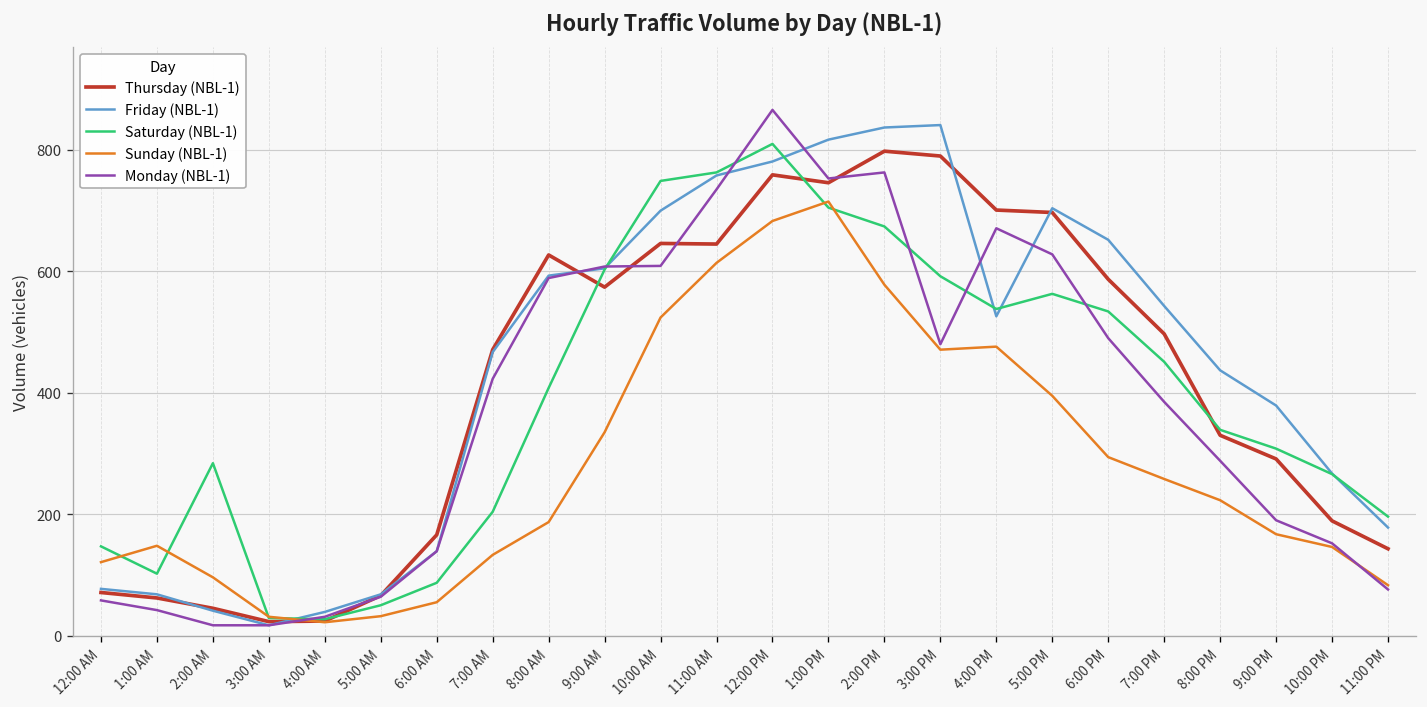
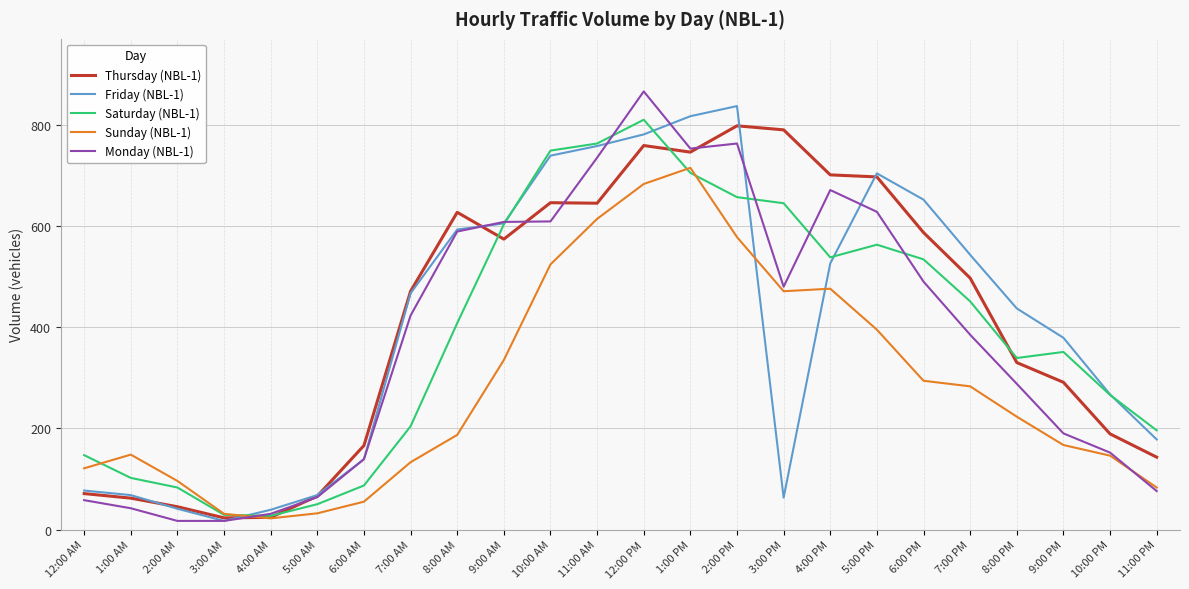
  {
    "Thursday (NBL-1)": {
      "12:00 AM": 70,
      "1:00 AM": 60,
      "3:00 AM": 20,
      "6:00 AM": 170,
      "8:00 AM": 630,
      "9:00 AM": 570,
      "10:00 AM": 650,
      "11:00 AM": 650,
      "12:00 PM": 760,
      "1:00 PM": 750,
      "2:00 PM": 800,
      "3:00 PM": 790,
      "4:00 PM": 700,
      "5:00 PM": 700,
      "6:00 PM": 590,
      "7:00 PM": 500,
      "8:00 PM": 330,
      "9:00 PM": 290,
      "10:00 PM": 190,
      "11:00 PM": 140
    },
    "Friday (NBL-1)": {
      "12:00 AM": 80,
      "1:00 AM": 70,
      "4:00 AM": 40,
-     "10:00 AM": 700,
+     "10:00 AM": 740,
      "12:00 PM": 780,
      "1:00 PM": 820,
      "2:00 PM": 840,
-     "3:00 PM": 840,
+     "3:00 PM": 60,
      "4:00 PM": 530,
      "5:00 PM": 700,
      "6:00 PM": 650,
      "7:00 PM": 540,
      "8:00 PM": 440,
      "9:00 PM": 380,
      "11:00 PM": 180
    },
    "Saturday (NBL-1)": {
      "12:00 AM": 150,
      "1:00 AM": 100,
-     "2:00 AM": 280,
+     "2:00 AM": 80,
      "5:00 AM": 50,
      "6:00 AM": 90,
      "7:00 AM": 200,
      "8:00 AM": 410,
      "10:00 AM": 750,
      "12:00 PM": 810,
      "1:00 PM": 710,
-     "2:00 PM": 670,
-     "3:00 PM": 590,
+     "2:00 PM": 660,
+     "3:00 PM": 650,
      "4:00 PM": 540,
      "5:00 PM": 560,
      "6:00 PM": 530,
      "7:00 PM": 450,
      "8:00 PM": 340,
-     "9:00 PM": 310,
+     "9:00 PM": 350,
      "11:00 PM": 200
    },
    "Sunday (NBL-1)": {
      "12:00 AM": 120,
      "1:00 AM": 150,
      "2:00 AM": 100,
      "5:00 AM": 30,
      "6:00 AM": 60,
      "7:00 AM": 130,
      "8:00 AM": 190,
      "9:00 AM": 340,
      "10:00 AM": 520,
      "11:00 AM": 610,
      "12:00 PM": 680,
      "1:00 PM": 720,
      "2:00 PM": 580,
      "3:00 PM": 470,
      "4:00 PM": 480,
      "5:00 PM": 400,
      "6:00 PM": 290,
-     "7:00 PM": 260,
+     "7:00 PM": 280,
      "8:00 PM": 220,
      "9:00 PM": 170,
      "10:00 PM": 150,
      "11:00 PM": 80
    },
    "Monday (NBL-1)": {
      "12:00 AM": 60,
      "1:00 AM": 40,
      "2:00 AM": 20,
      "7:00 AM": 420,
      "10:00 AM": 610,
      "11:00 AM": 740,
      "12:00 PM": 870,
      "1:00 PM": 750,
      "2:00 PM": 760,
      "3:00 PM": 480,
      "4:00 PM": 670,
      "5:00 PM": 630,
      "6:00 PM": 490,
      "7:00 PM": 390,
      "8:00 PM": 290,
      "9:00 PM": 190,
      "10:00 PM": 150,
      "11:00 PM": 80
    }
  }
